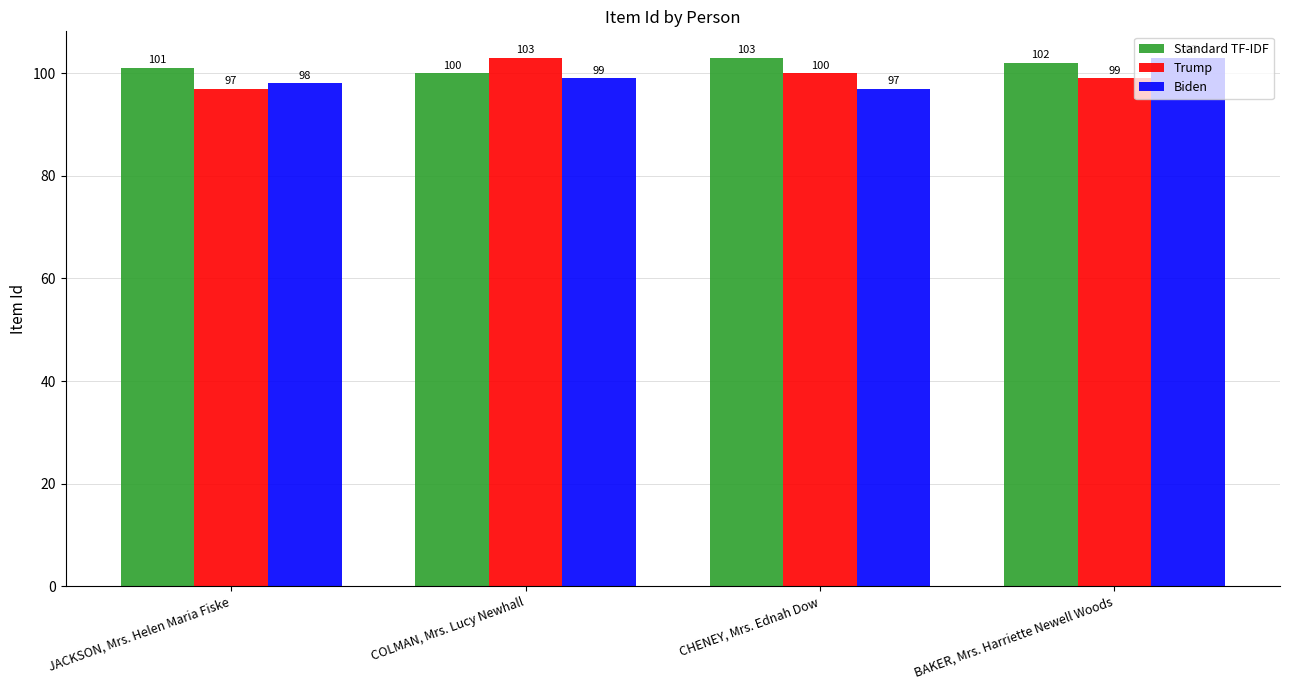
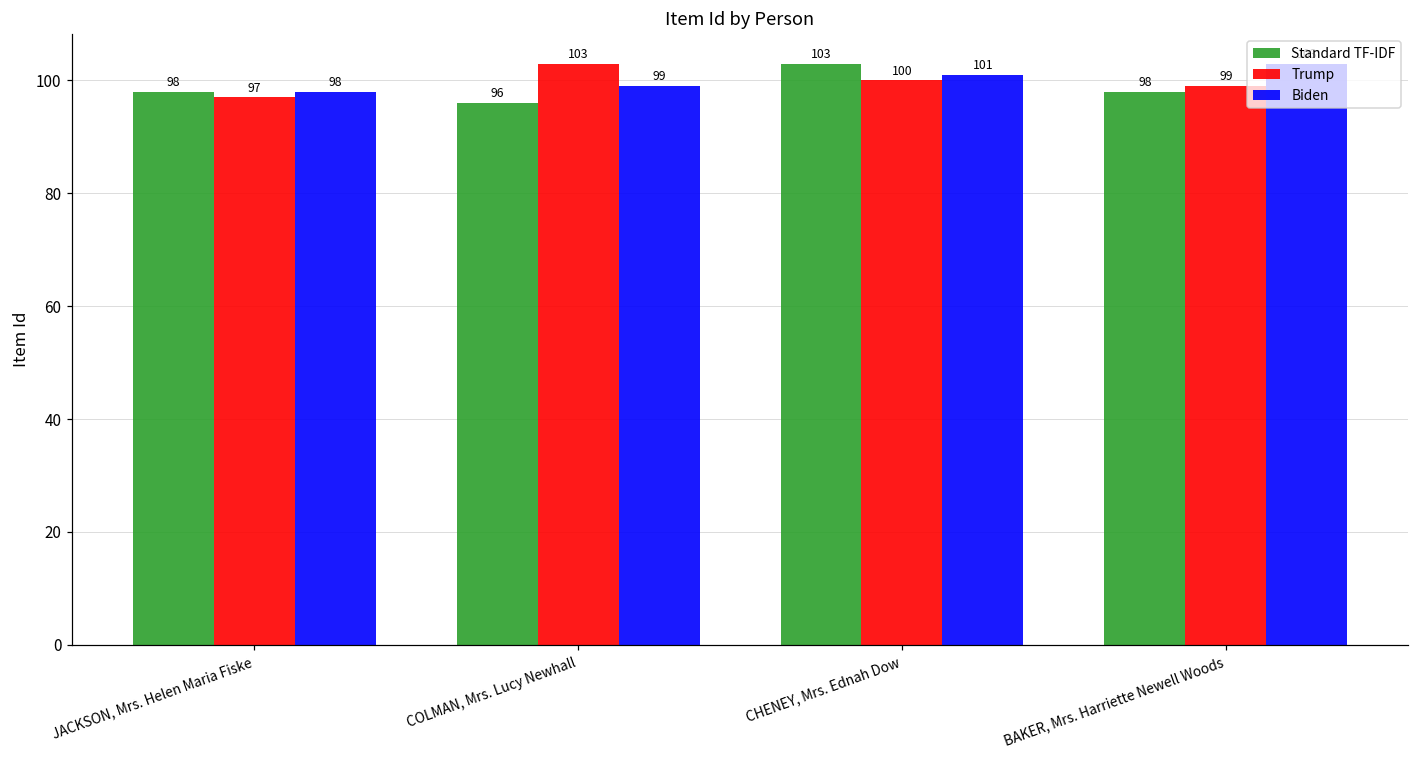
  {
    "Standard TF-IDF": {
-     "JACKSON, Mrs. Helen Maria Fiske": 101,
-     "COLMAN, Mrs. Lucy Newhall": 100,
+     "JACKSON, Mrs. Helen Maria Fiske": 98,
+     "COLMAN, Mrs. Lucy Newhall": 96,
      "CHENEY, Mrs. Ednah Dow": 103,
-     "BAKER, Mrs. Harriette Newell Woods": 102
+     "BAKER, Mrs. Harriette Newell Woods": 98
    },
    "Trump": {
      "JACKSON, Mrs. Helen Maria Fiske": 97,
      "COLMAN, Mrs. Lucy Newhall": 103,
      "CHENEY, Mrs. Ednah Dow": 100,
      "BAKER, Mrs. Harriette Newell Woods": 99
    },
    "Biden": {
      "JACKSON, Mrs. Helen Maria Fiske": 98,
      "COLMAN, Mrs. Lucy Newhall": 99,
-     "CHENEY, Mrs. Ednah Dow": 97
+     "CHENEY, Mrs. Ednah Dow": 101
    }
  }
